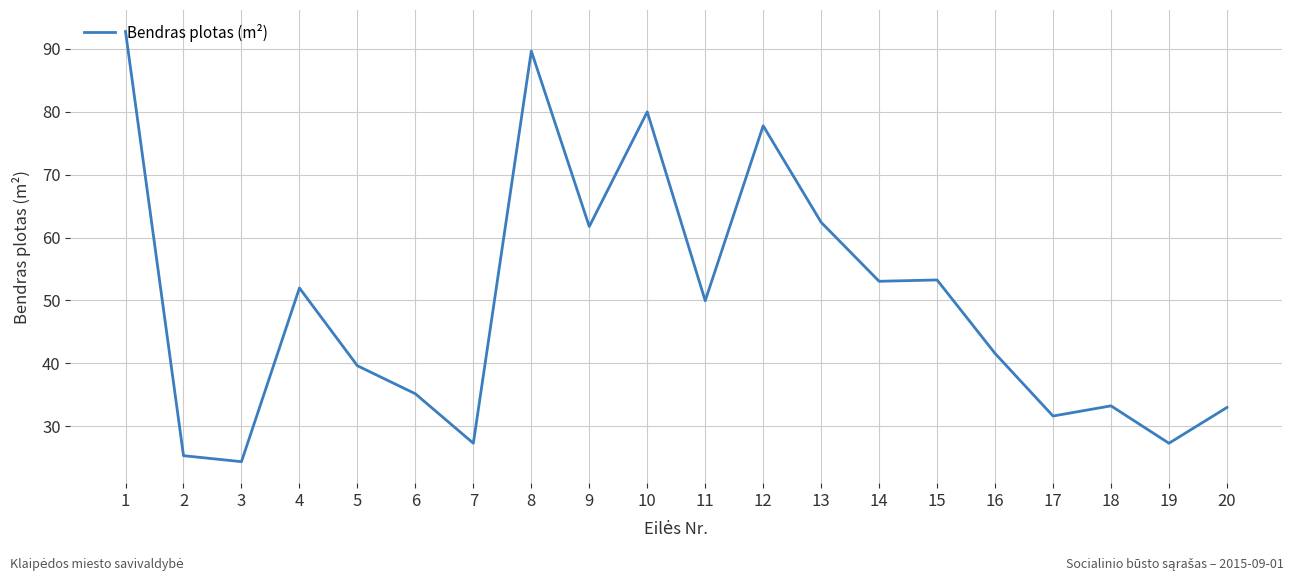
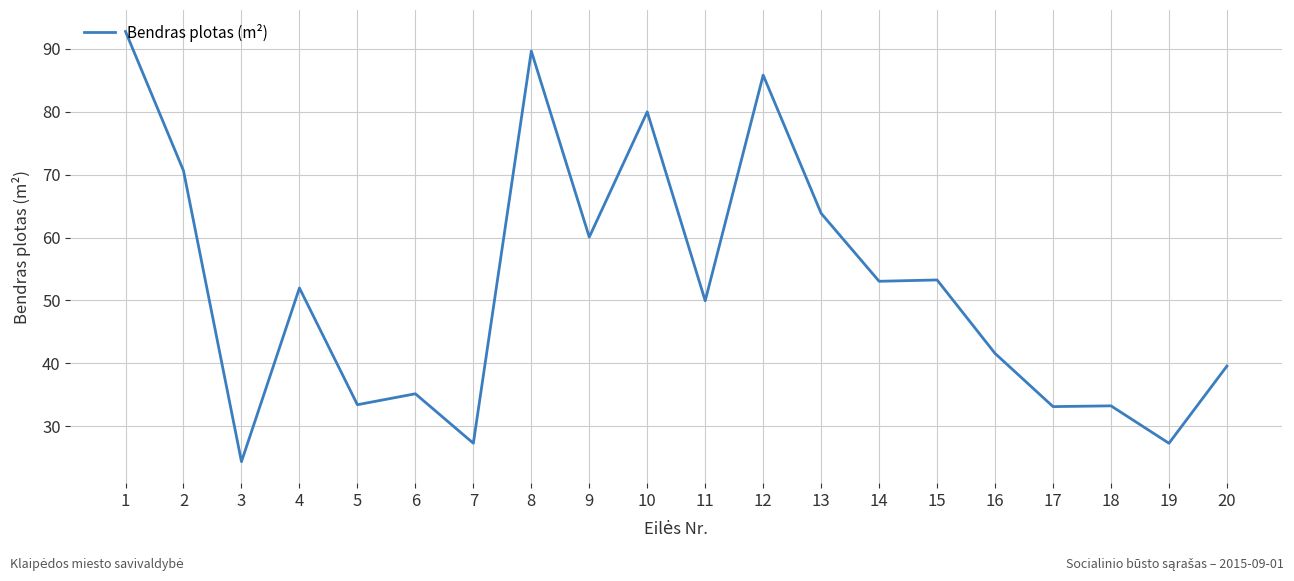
  {
    "1": 93,
-   "2": 25,
+   "2": 71,
    "3": 24,
    "4": 52,
-   "5": 40,
+   "5": 33,
    "6": 35,
    "7": 27,
    "8": 90,
-   "9": 62,
+   "9": 60,
    "10": 80,
    "11": 50,
-   "12": 78,
-   "13": 62,
+   "12": 86,
+   "13": 64,
    "14": 53,
    "15": 53,
    "16": 42,
-   "17": 32,
+   "17": 33,
    "18": 33,
    "19": 27,
-   "20": 33
+   "20": 40
  }
